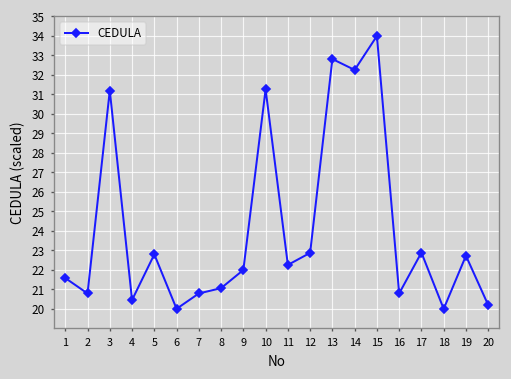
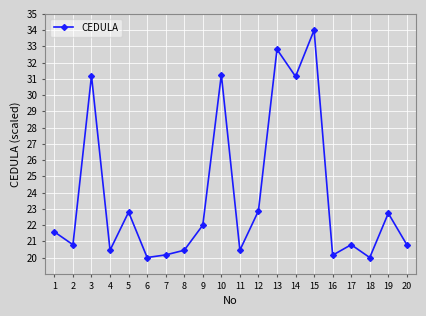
  {
    "1": 21.6,
    "2": 20.8,
    "3": 31.2,
    "4": 20.5,
    "5": 22.8,
    "6": 20.0,
-   "7": 20.8,
-   "8": 21.1,
+   "7": 20.2,
+   "8": 20.5,
    "9": 22.0,
    "10": 31.3,
-   "11": 22.3,
+   "11": 20.5,
    "12": 22.9,
    "13": 32.8,
-   "14": 32.3,
+   "14": 31.1,
    "15": 34.0,
-   "16": 20.8,
-   "17": 22.9,
+   "16": 20.1,
+   "17": 20.8,
    "18": 20.0,
    "19": 22.7,
-   "20": 20.2
+   "20": 20.8
  }
